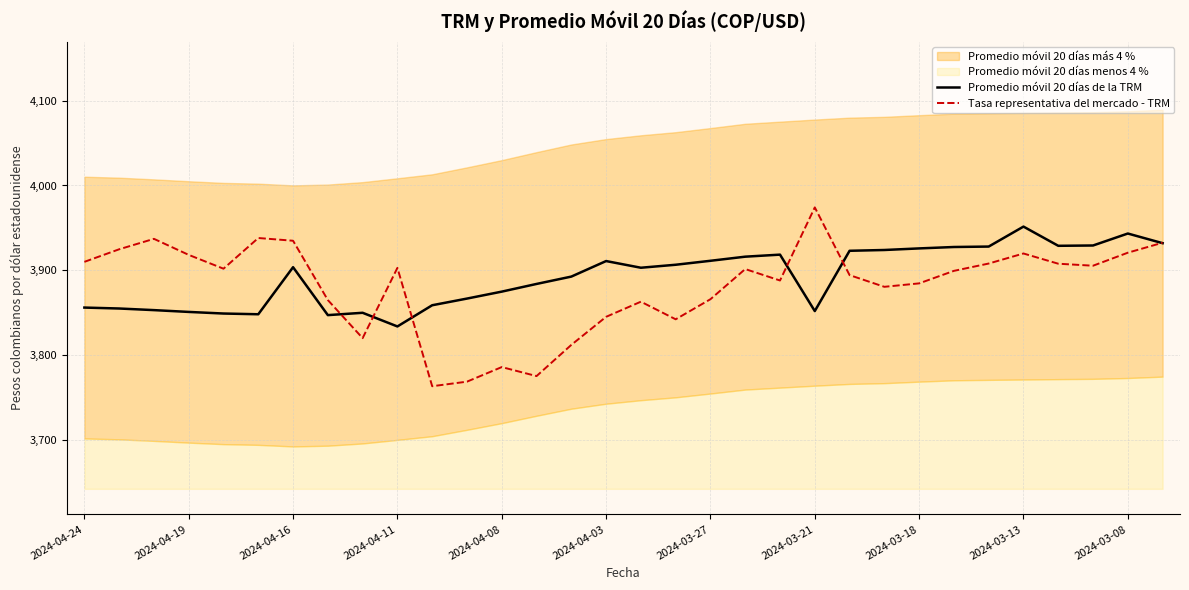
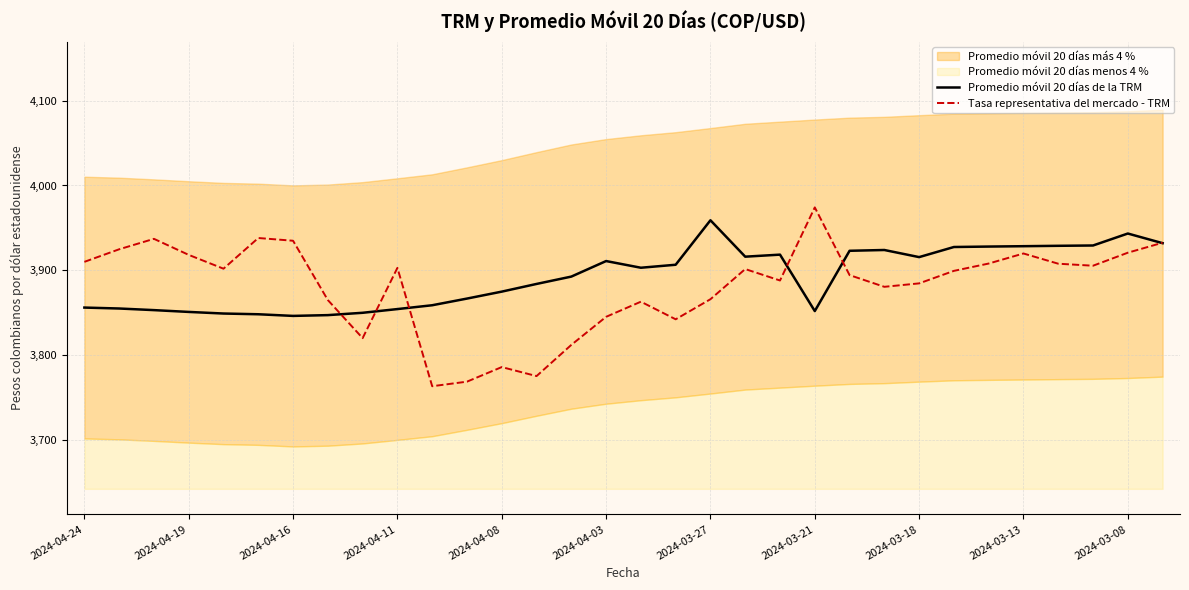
  {
    "Promedio móvil 20 días de la TRM": {
      "2024-04-24": "3,860",
      "2024-04-19": "3,850",
-     "2024-04-16": "3,900",
-     "2024-04-11": "3,830",
+     "2024-04-16": "3,850",
+     "2024-04-11": "3,850",
      "2024-04-08": "3,870",
      "2024-04-03": "3,910",
-     "2024-03-27": "3,910",
+     "2024-03-27": "3,960",
      "2024-03-21": "3,850",
-     "2024-03-18": "3,930",
-     "2024-03-13": "3,950",
+     "2024-03-18": "3,920",
+     "2024-03-13": "3,930",
      "2024-03-08": "3,940"
    },
    "Tasa representativa del mercado - TRM": {
      "2024-04-24": "3,910",
      "2024-04-19": "3,920",
      "2024-04-16": "3,930",
      "2024-04-11": "3,900",
      "2024-04-08": "3,790",
      "2024-04-03": "3,850",
      "2024-03-27": "3,870",
      "2024-03-21": "3,970",
      "2024-03-18": "3,880",
      "2024-03-13": "3,920",
      "2024-03-08": "3,920"
    }
  }
